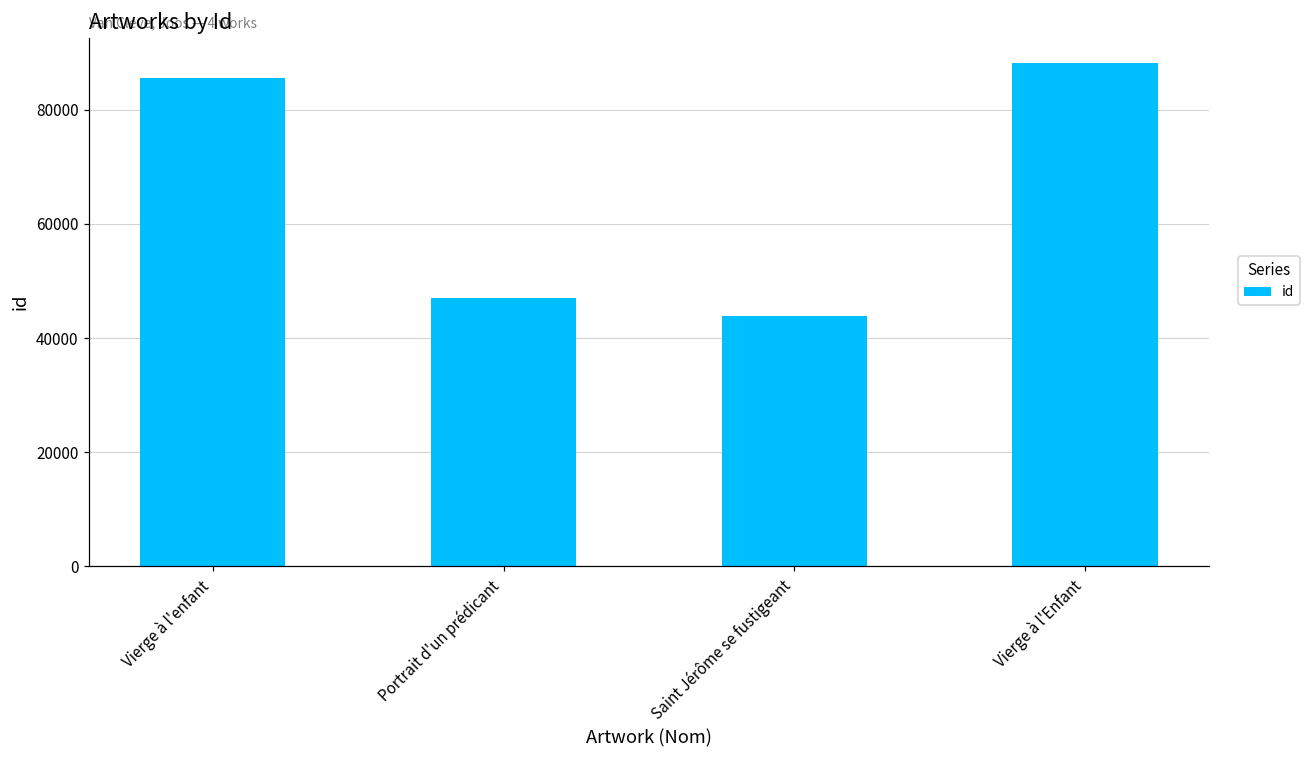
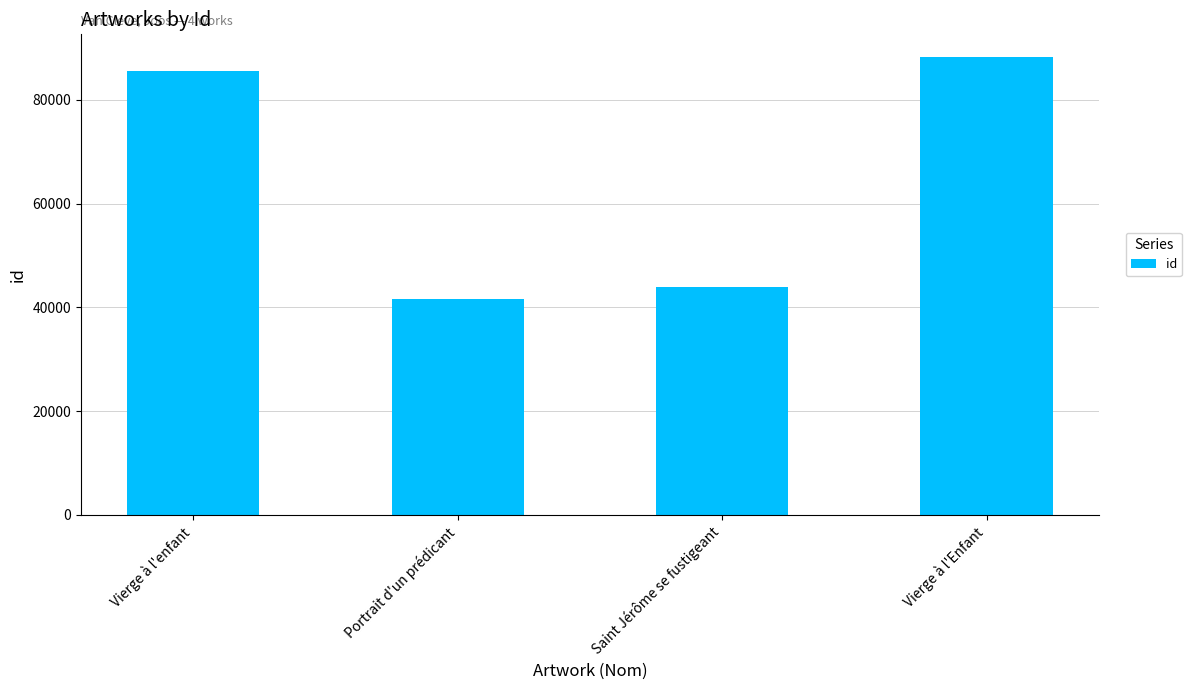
  {
    "Vierge à l'enfant": 86000,
-   "Portrait d'un prédicant": 47000,
+   "Portrait d'un prédicant": 42000,
    "Saint Jérôme se fustigeant": 44000,
    "Vierge à l'Enfant": 88000
  }
